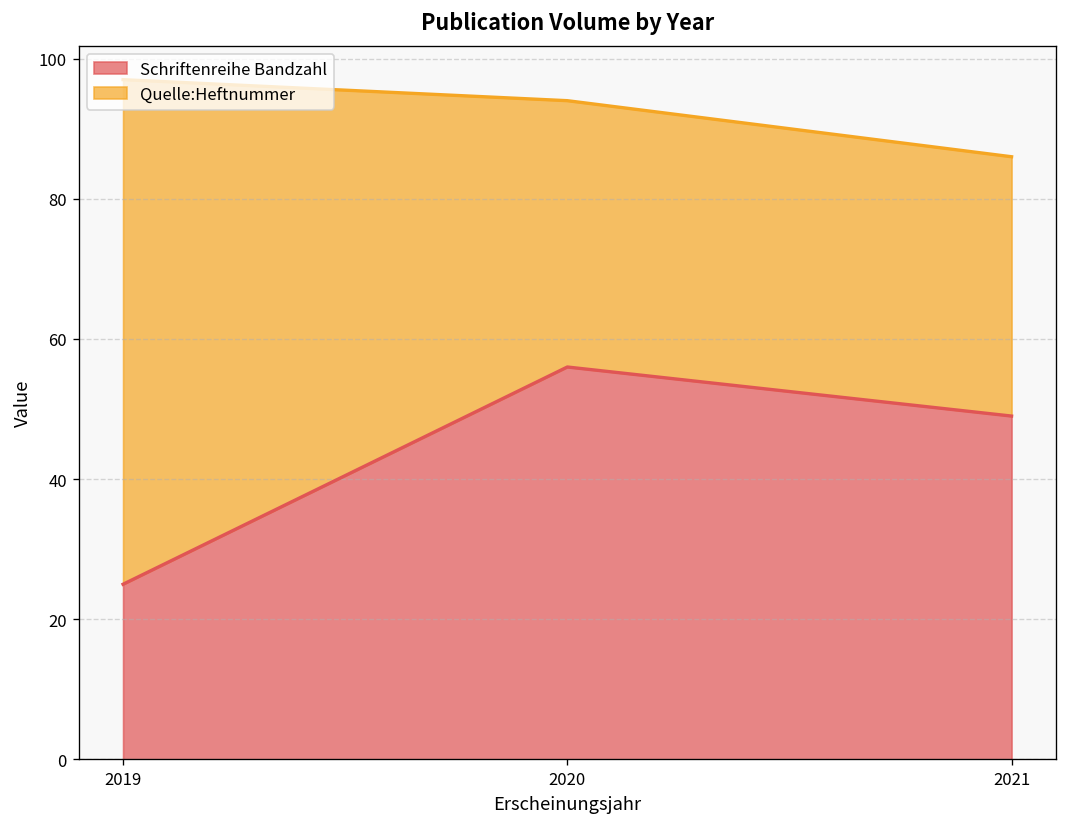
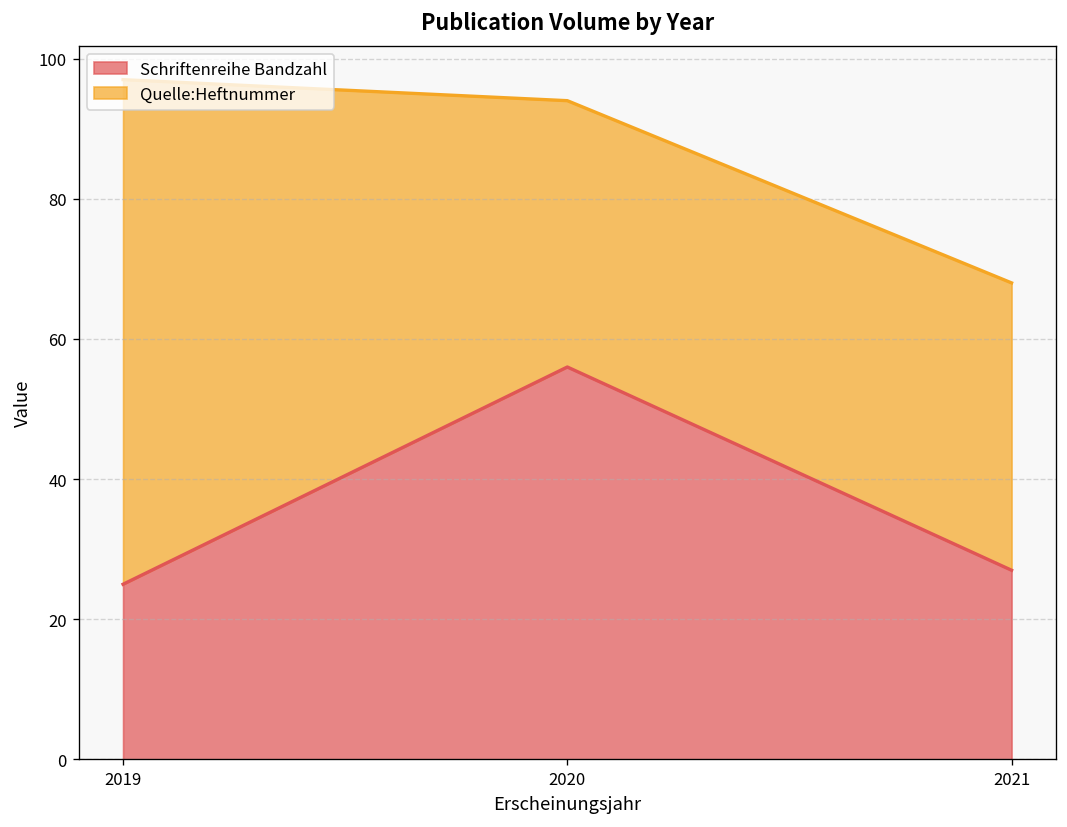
  {
    "Schriftenreihe Bandzahl": {
      "2019": 25,
      "2020": 56,
-     "2021": 49
+     "2021": 27
    },
    "Quelle:Heftnummer": {
      "2020": 38,
-     "2021": 37
+     "2021": 41
    }
  }
